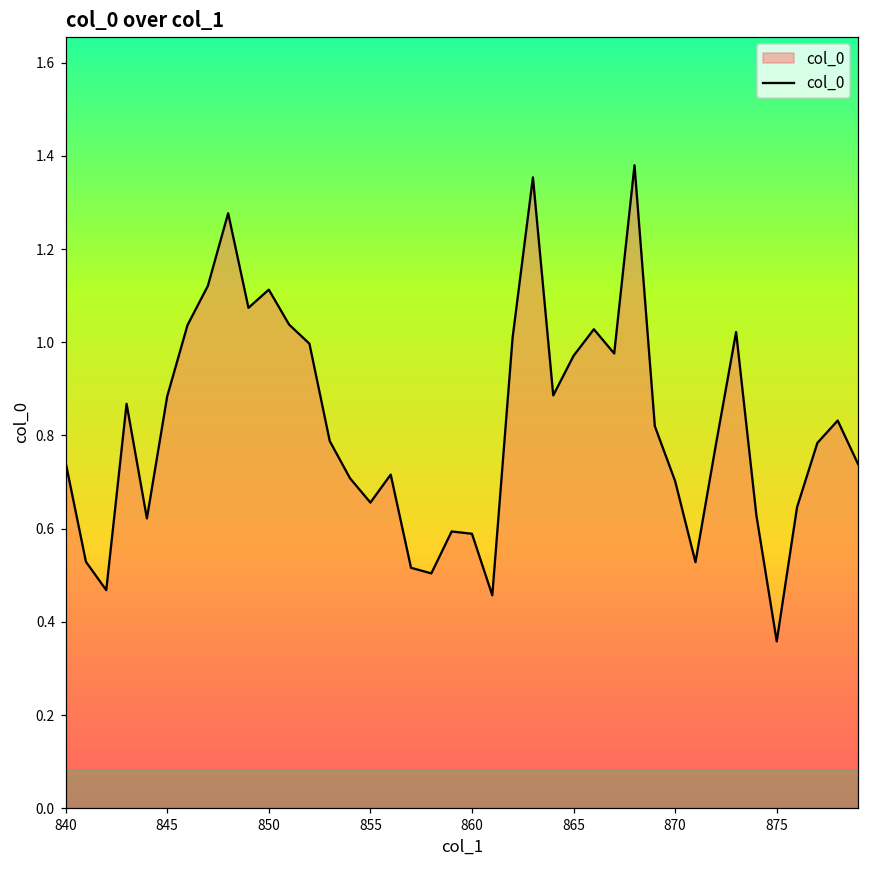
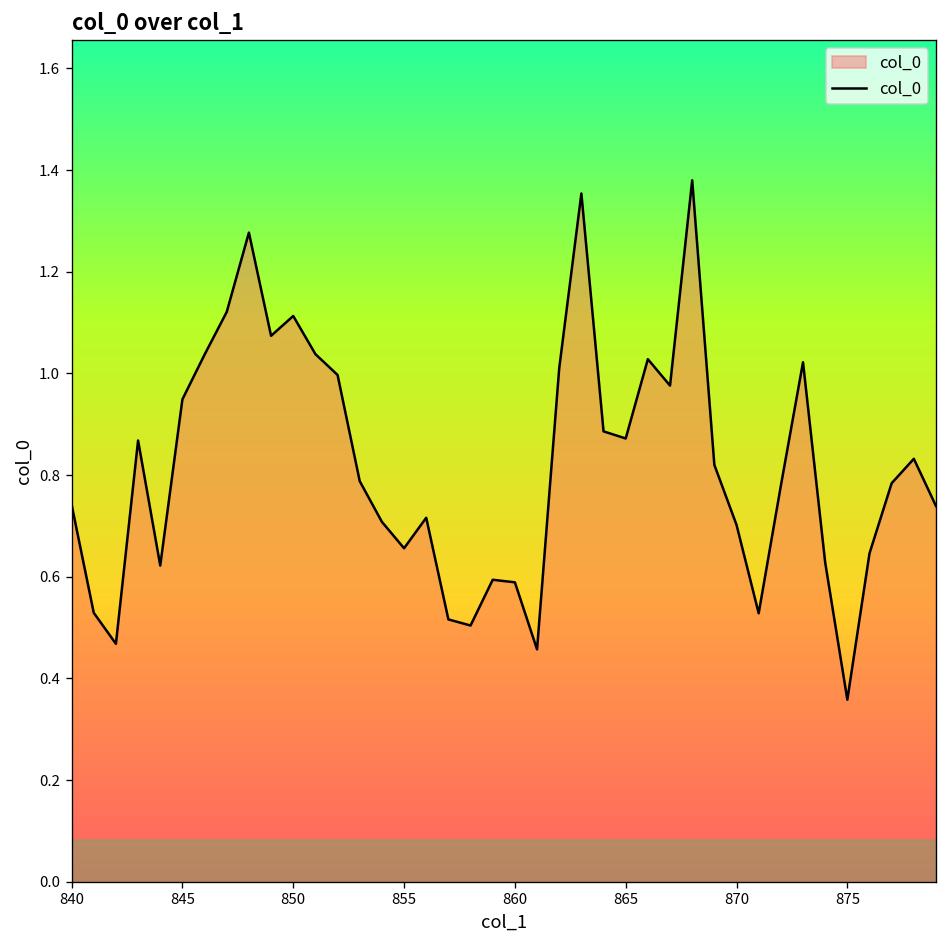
  {
    "840": 0.74,
-   "845": 0.88,
+   "845": 0.95,
    "850": 1.11,
    "855": 0.66,
    "860": 0.59,
-   "865": 0.97,
+   "865": 0.87,
    "870": 0.70,
    "875": 0.36
  }
